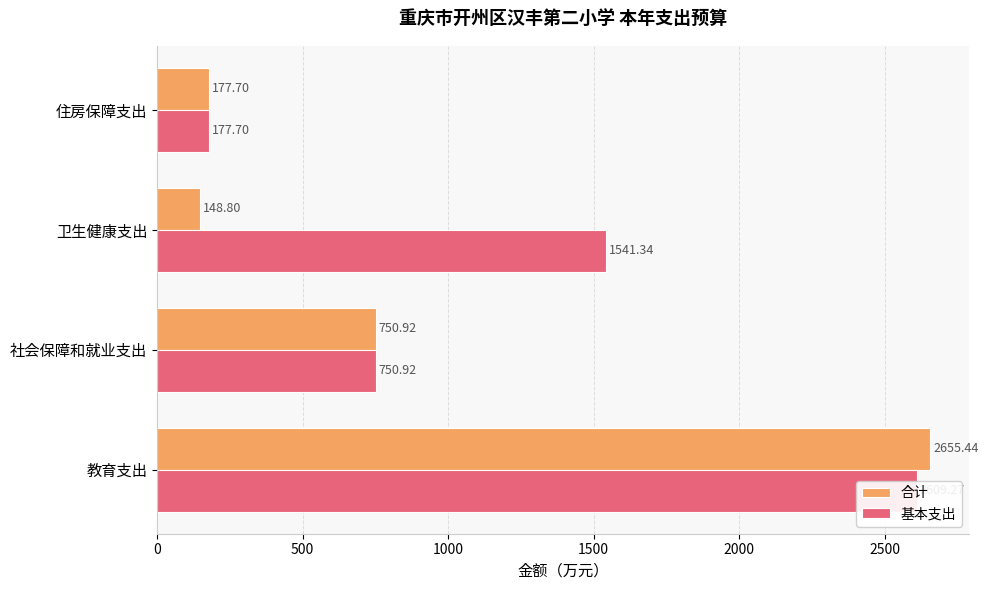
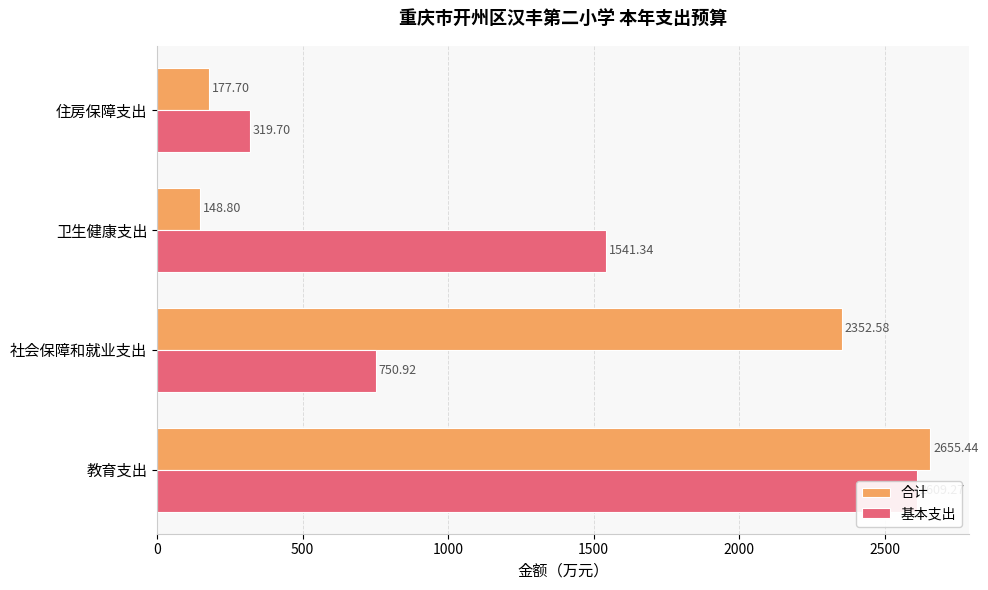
  {
    "合计": {
      "住房保障支出": 177.70,
      "卫生健康支出": 148.80,
-     "社会保障和就业支出": 750.92,
+     "社会保障和就业支出": 2352.58,
      "教育支出": 2655.44
    },
    "基本支出": {
-     "住房保障支出": 177.70,
+     "住房保障支出": 319.70,
      "卫生健康支出": 1541.34,
      "社会保障和就业支出": 750.92
    }
  }
